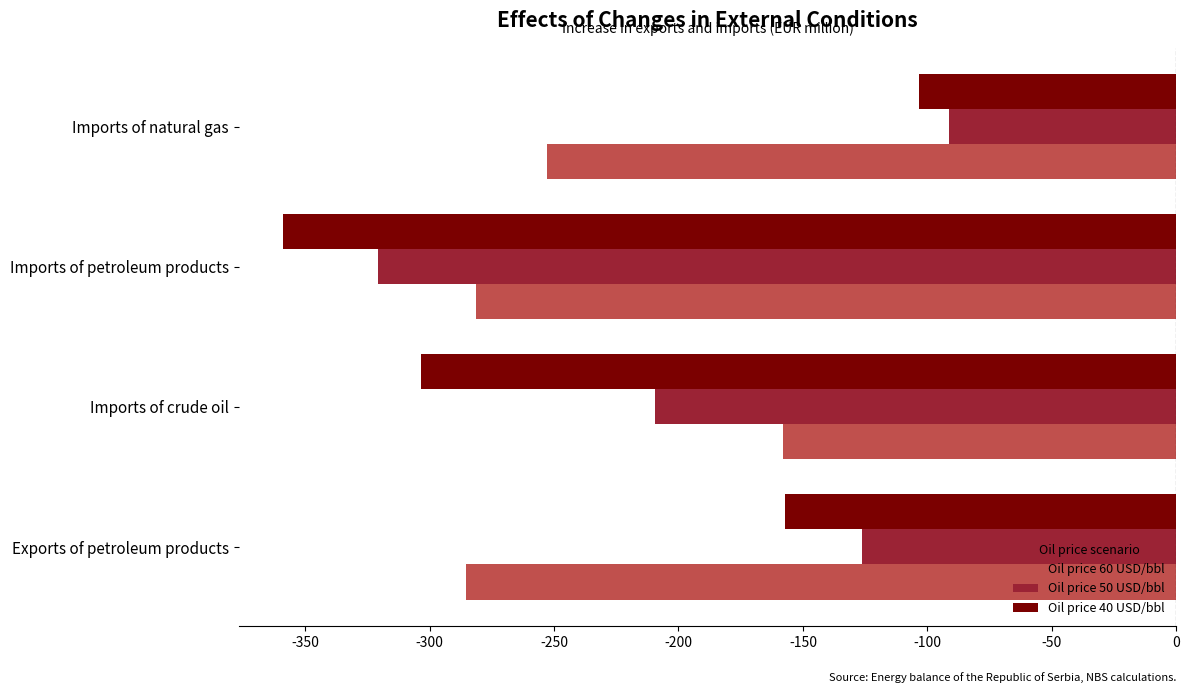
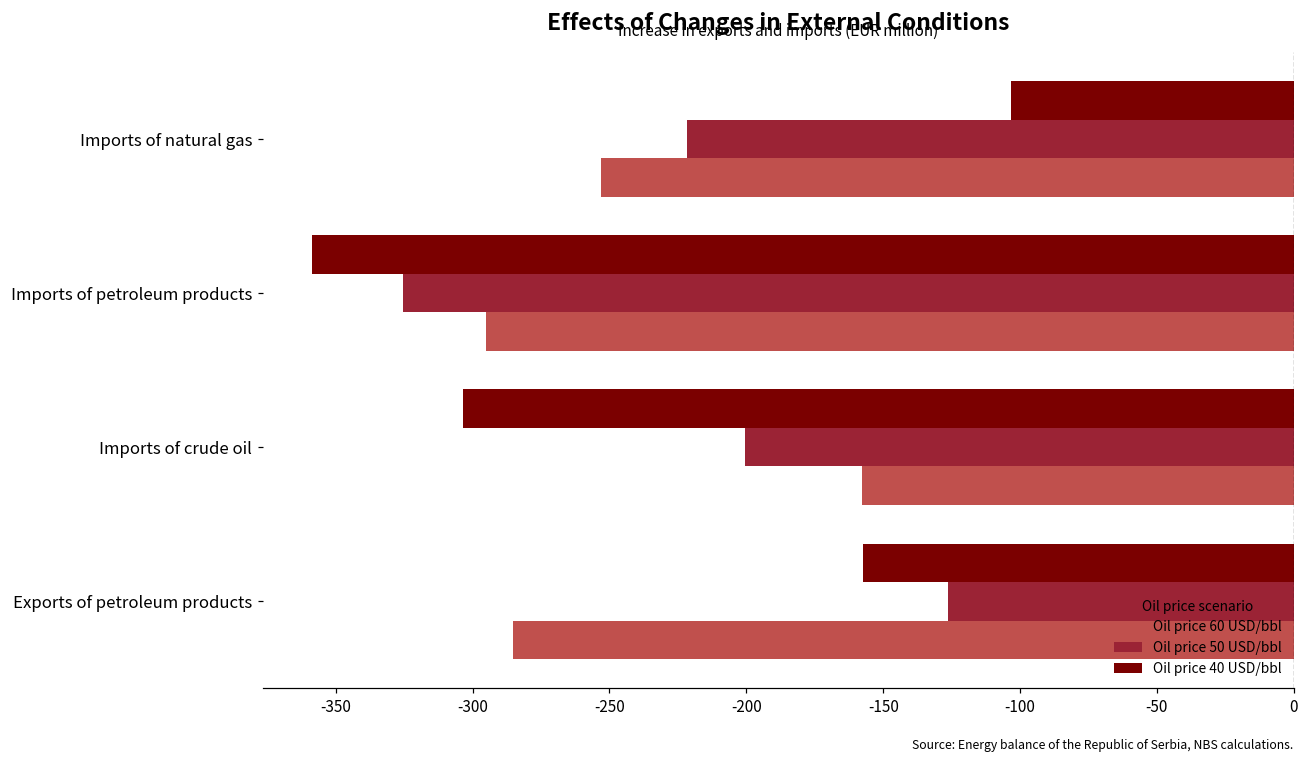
  {
    "Oil price 60 USD/bbl": {
      "Imports of natural gas": -253,
-     "Imports of petroleum products": -281,
+     "Imports of petroleum products": -295,
      "Imports of crude oil": -158,
      "Exports of petroleum products": -285
    },
    "Oil price 50 USD/bbl": {
-     "Imports of natural gas": -91,
-     "Imports of petroleum products": -321,
-     "Imports of crude oil": -209,
+     "Imports of natural gas": -222,
+     "Imports of petroleum products": -326,
+     "Imports of crude oil": -200,
      "Exports of petroleum products": -126
    },
    "Oil price 40 USD/bbl": {
      "Imports of natural gas": -103,
      "Imports of petroleum products": -359,
      "Imports of crude oil": -304,
      "Exports of petroleum products": -157
    }
  }
